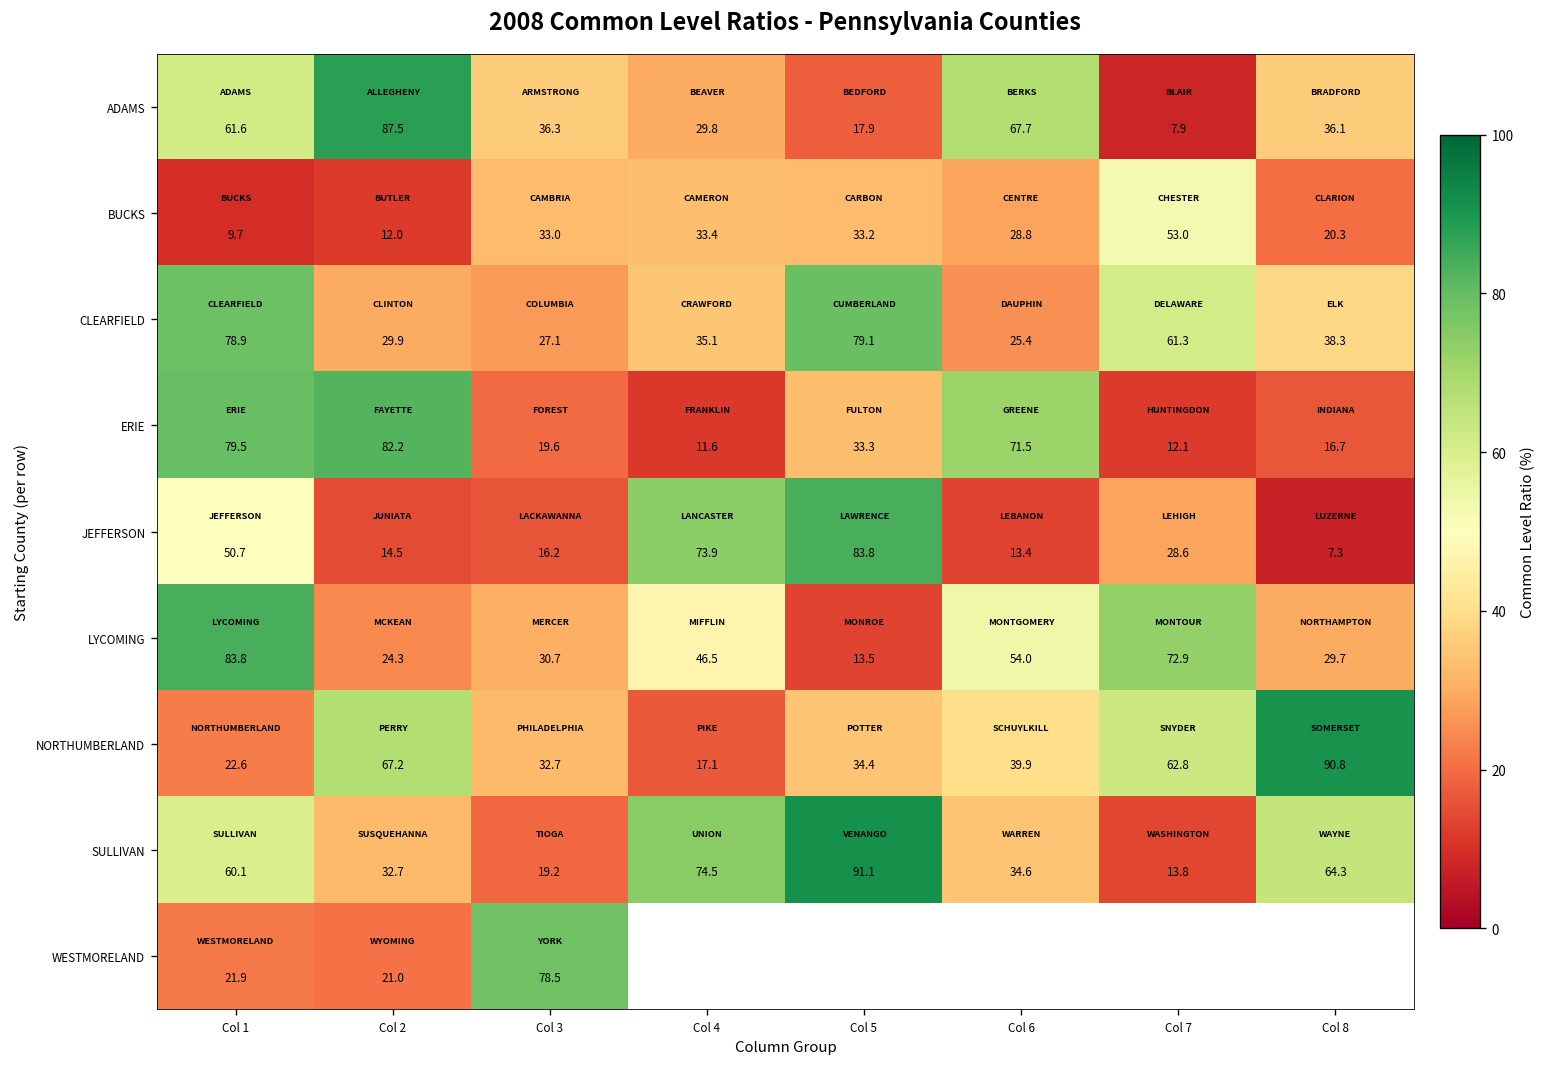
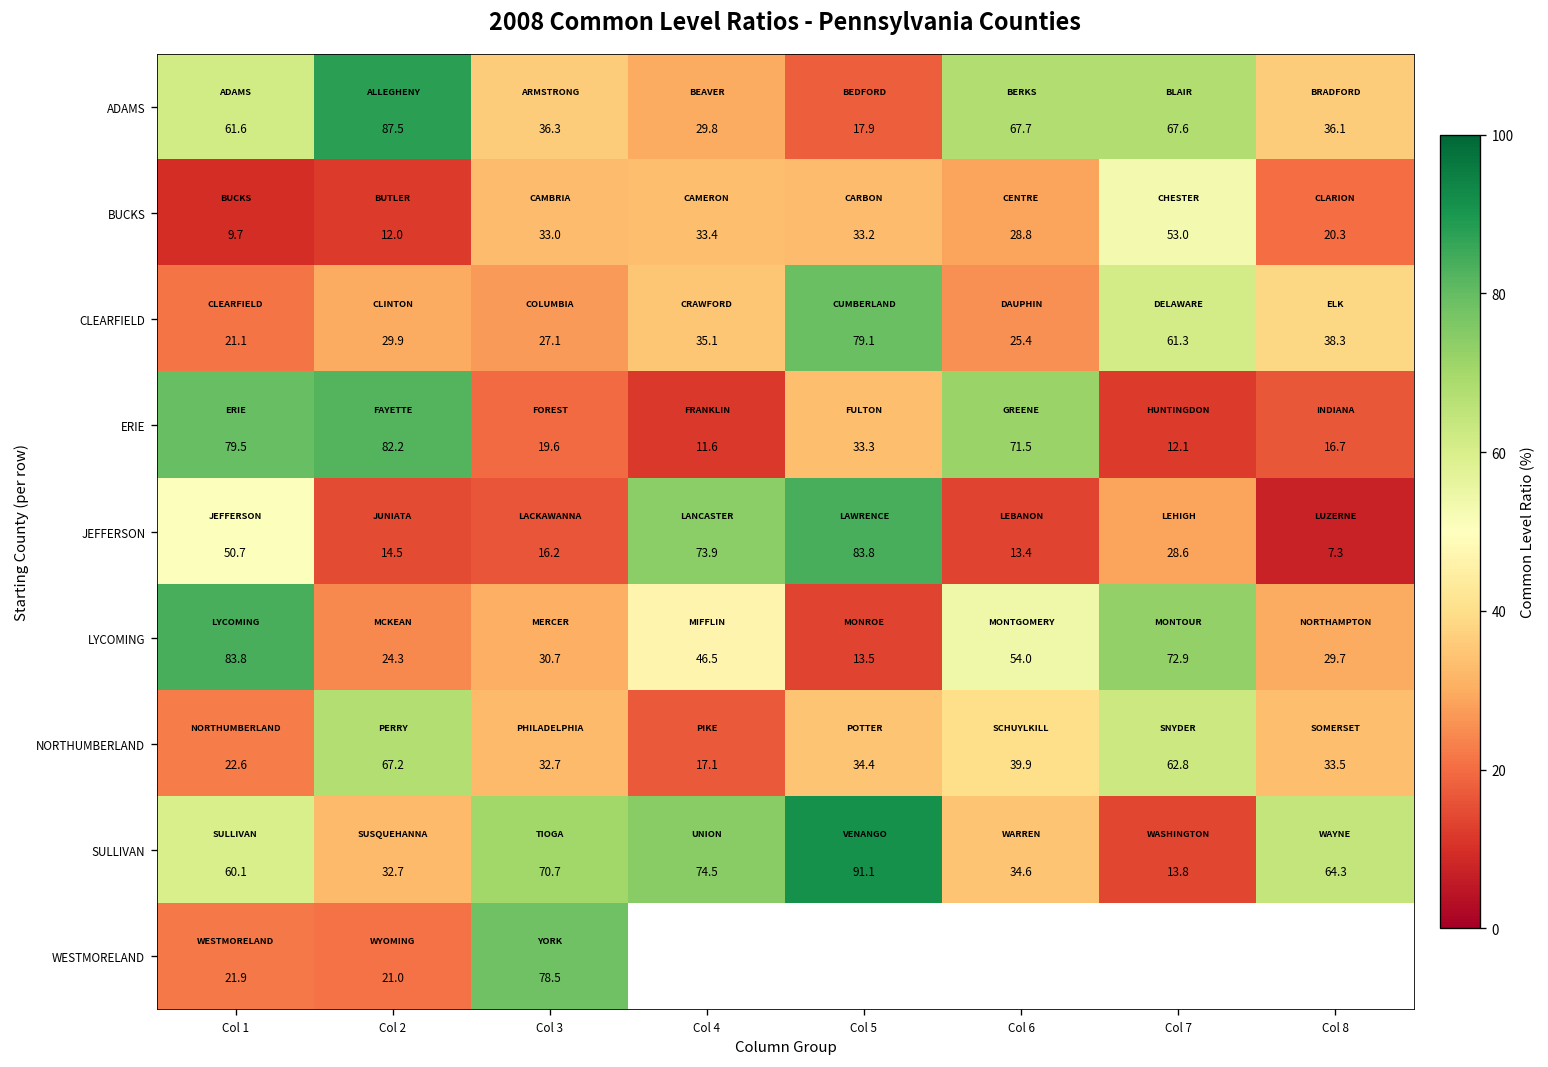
  {
    "ADAMS": {
-     "Col 7": 7.9
+     "Col 7": 67.6
    },
    "CLEARFIELD": {
-     "Col 1": 78.9
+     "Col 1": 21.1
    },
    "NORTHUMBERLAND": {
-     "Col 8": 90.8
+     "Col 8": 33.5
    },
    "SULLIVAN": {
-     "Col 3": 19.2
+     "Col 3": 70.7
    }
  }
